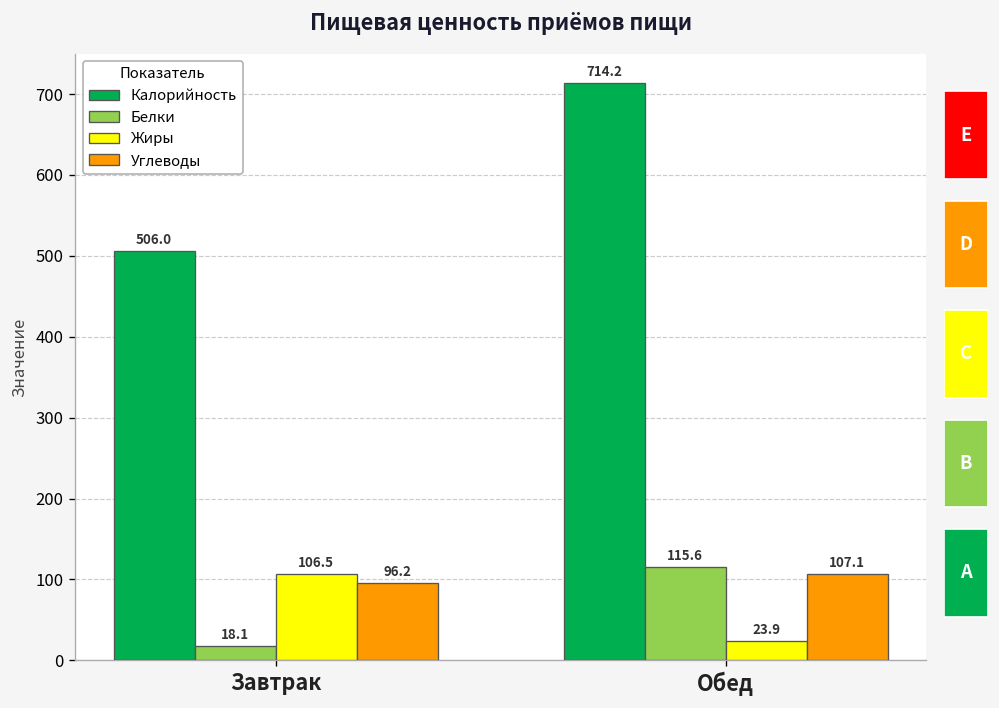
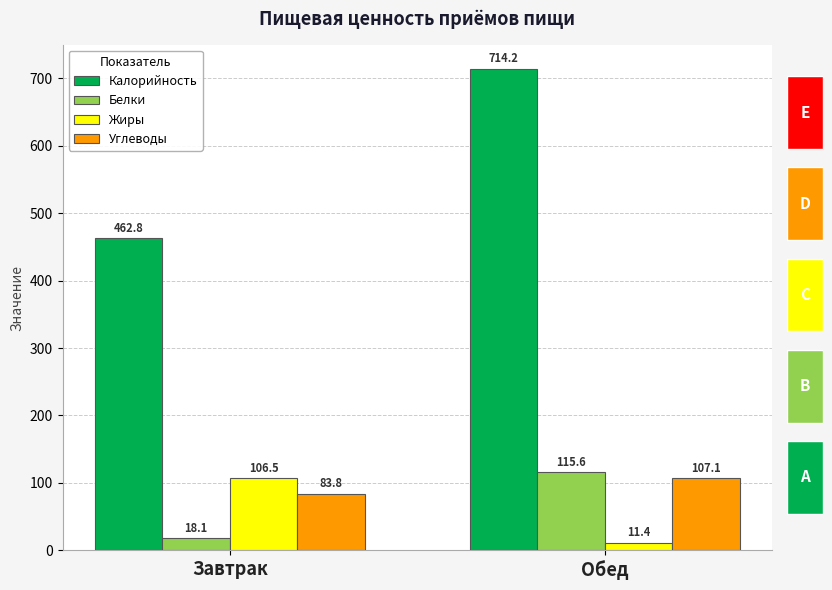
  {
    "Пищевая ценность приёмов пищи": {
      "Калорийность": {
-       "Завтрак": 506.0,
+       "Завтрак": 462.8,
        "Обед": 714.2
      },
      "Белки": {
        "Завтрак": 18.1,
        "Обед": 115.6
      },
      "Жиры": {
        "Завтрак": 106.5,
-       "Обед": 23.9
+       "Обед": 11.4
      },
      "Углеводы": {
-       "Завтрак": 96.2,
+       "Завтрак": 83.8,
        "Обед": 107.1
      }
    }
  }
